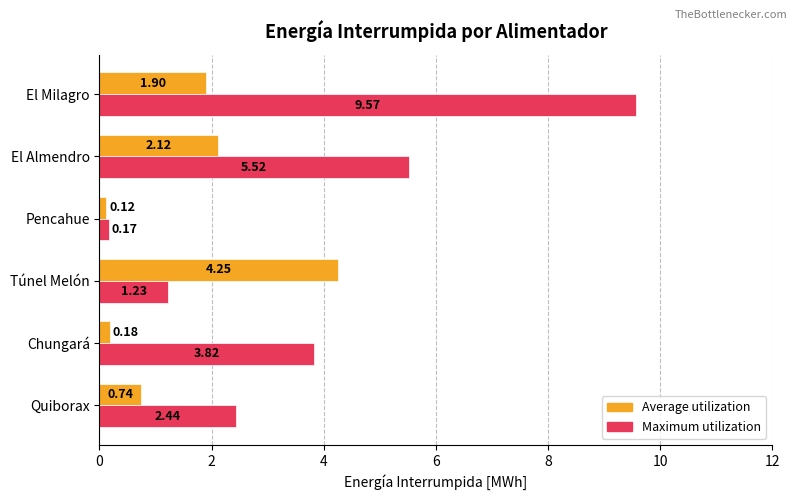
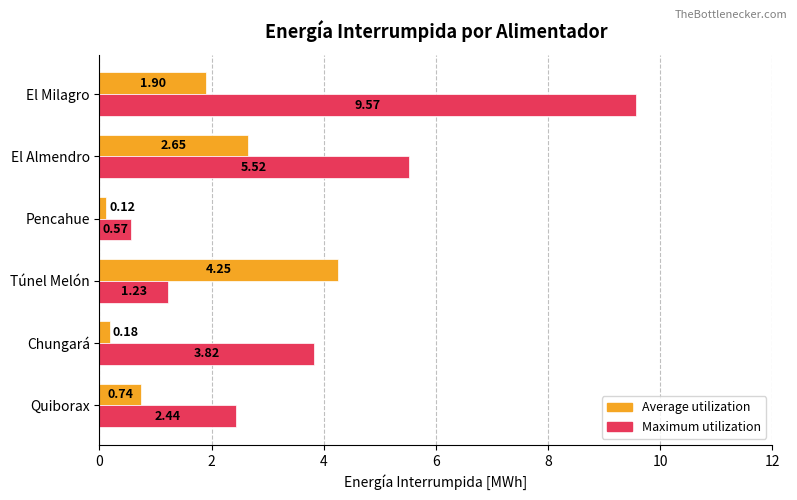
  {
    "Average utilization": {
      "El Milagro": 1.90,
-     "El Almendro": 2.12,
+     "El Almendro": 2.65,
      "Pencahue": 0.12,
      "Túnel Melón": 4.25,
      "Chungará": 0.18,
      "Quiborax": 0.74
    },
    "Maximum utilization": {
      "El Milagro": 9.57,
      "El Almendro": 5.52,
-     "Pencahue": 0.17,
+     "Pencahue": 0.57,
      "Túnel Melón": 1.23,
      "Chungará": 3.82,
      "Quiborax": 2.44
    }
  }
